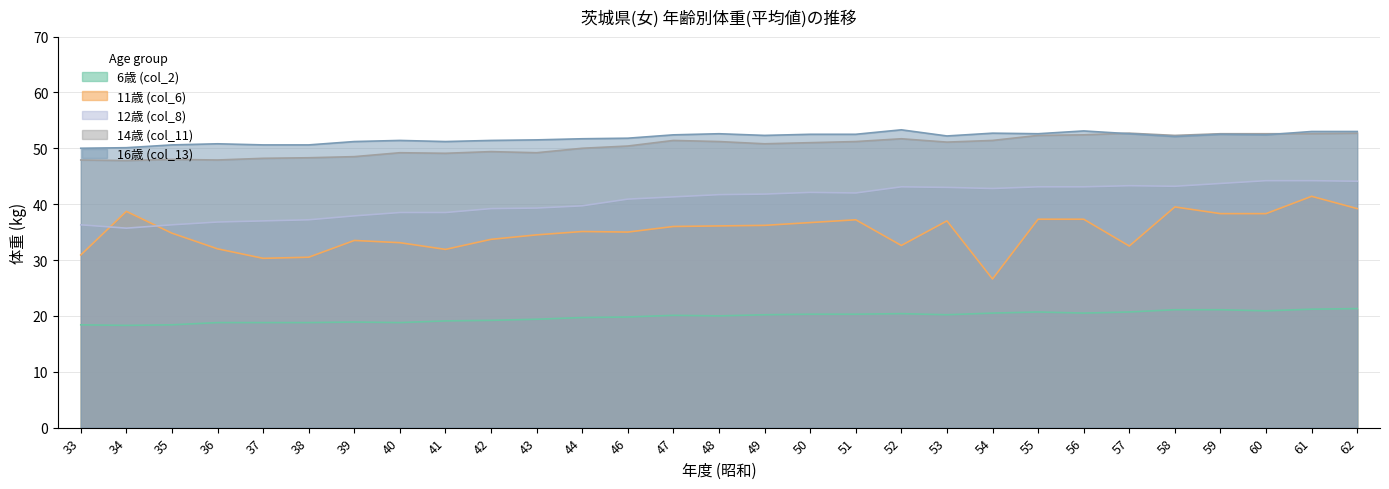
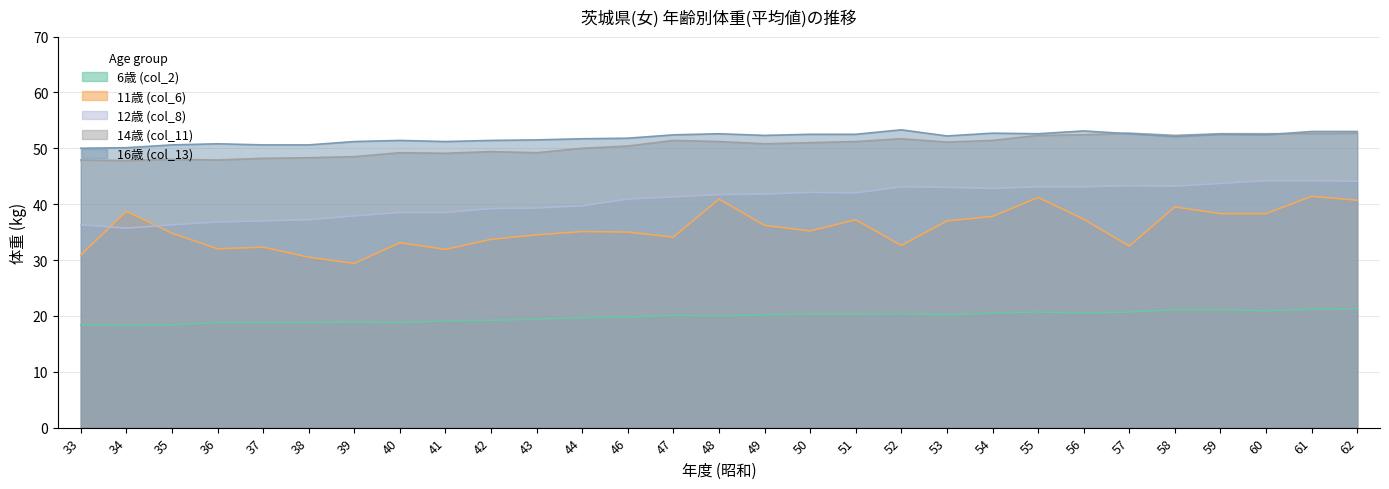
  {
    "11歳 (col_6)": {
      "33": 31,
      "34": 39,
      "35": 35,
      "36": 32,
-     "37": 30,
+     "37": 32,
      "38": 31,
-     "39": 34,
+     "39": 29,
      "40": 33,
      "41": 32,
      "42": 34,
      "43": 35,
      "44": 35,
      "46": 35,
-     "47": 36,
-     "48": 36,
+     "47": 34,
+     "48": 41,
      "49": 36,
-     "50": 37,
+     "50": 35,
      "51": 37,
      "52": 33,
      "53": 37,
-     "54": 27,
-     "55": 37,
+     "54": 38,
+     "55": 41,
      "56": 37,
      "57": 33,
      "58": 40,
      "59": 38,
      "60": 38,
      "61": 41,
-     "62": 39
+     "62": 41
    }
  }
